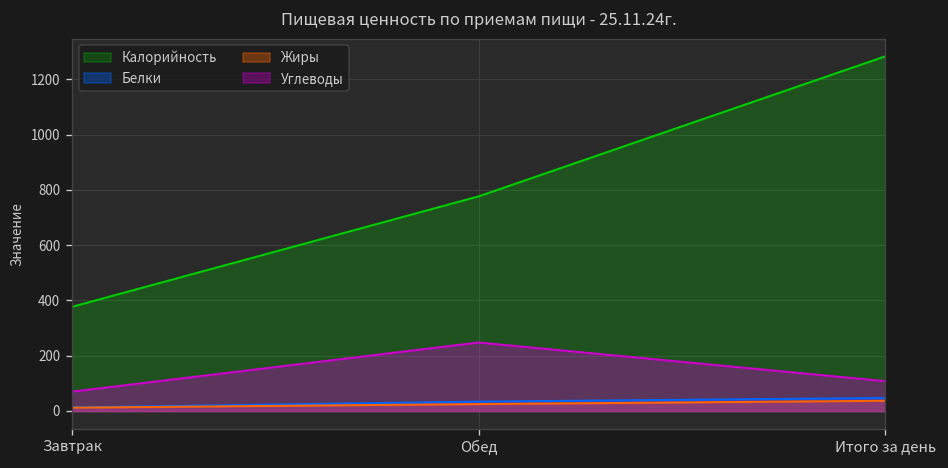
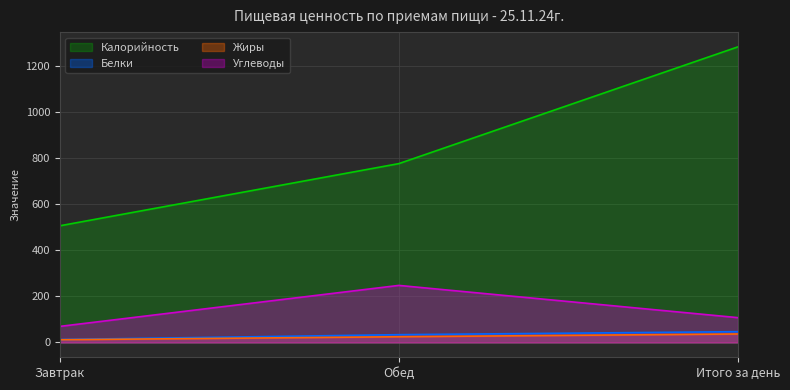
  {
    "Калорийность": {
-     "Завтрак": 380,
+     "Завтрак": 510,
      "Обед": 780,
      "Итого за день": 1280
    },
    "Углеводы": {
      "Завтрак": 70,
      "Обед": 250,
      "Итого за день": 110
    }
  }
